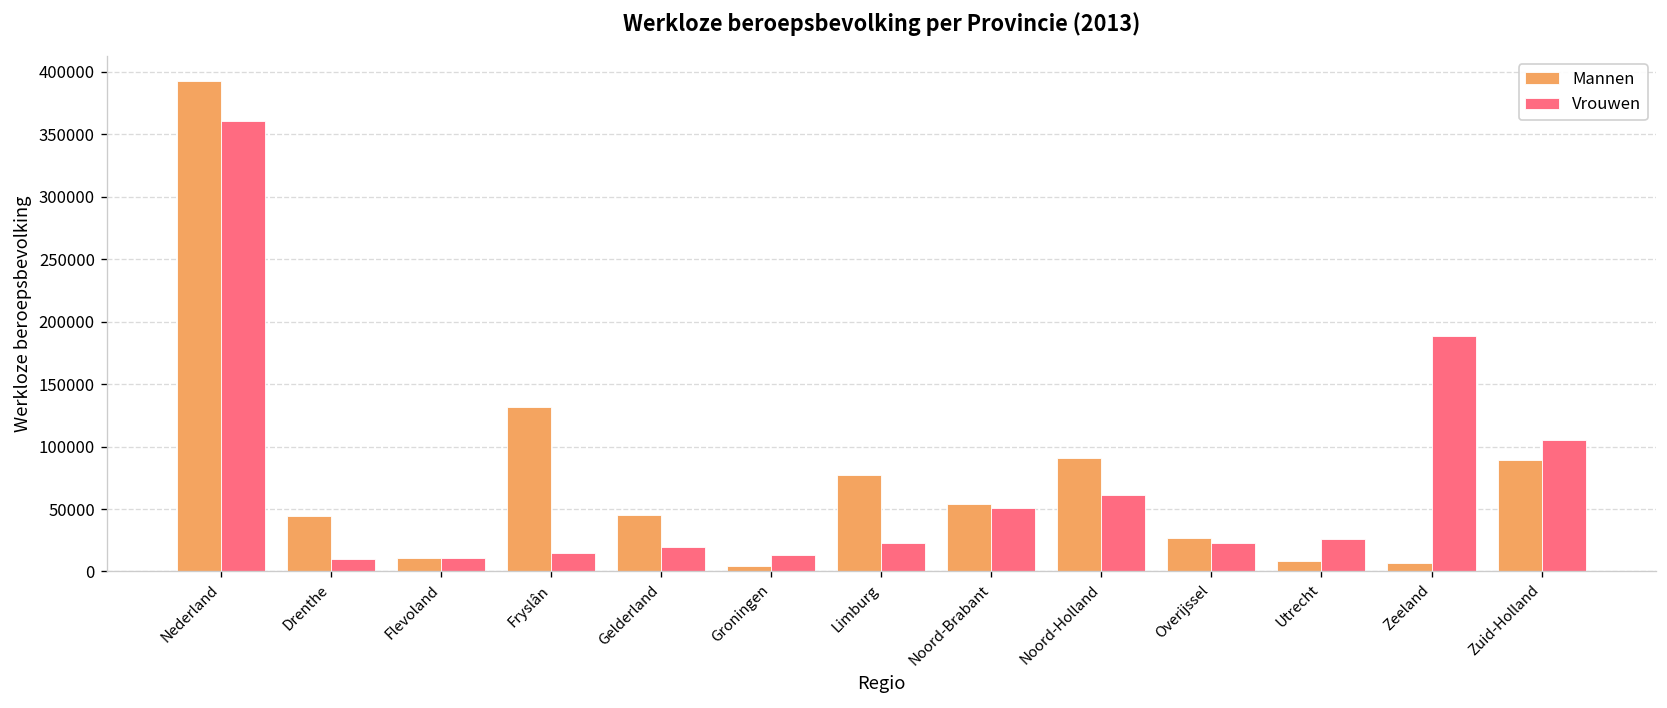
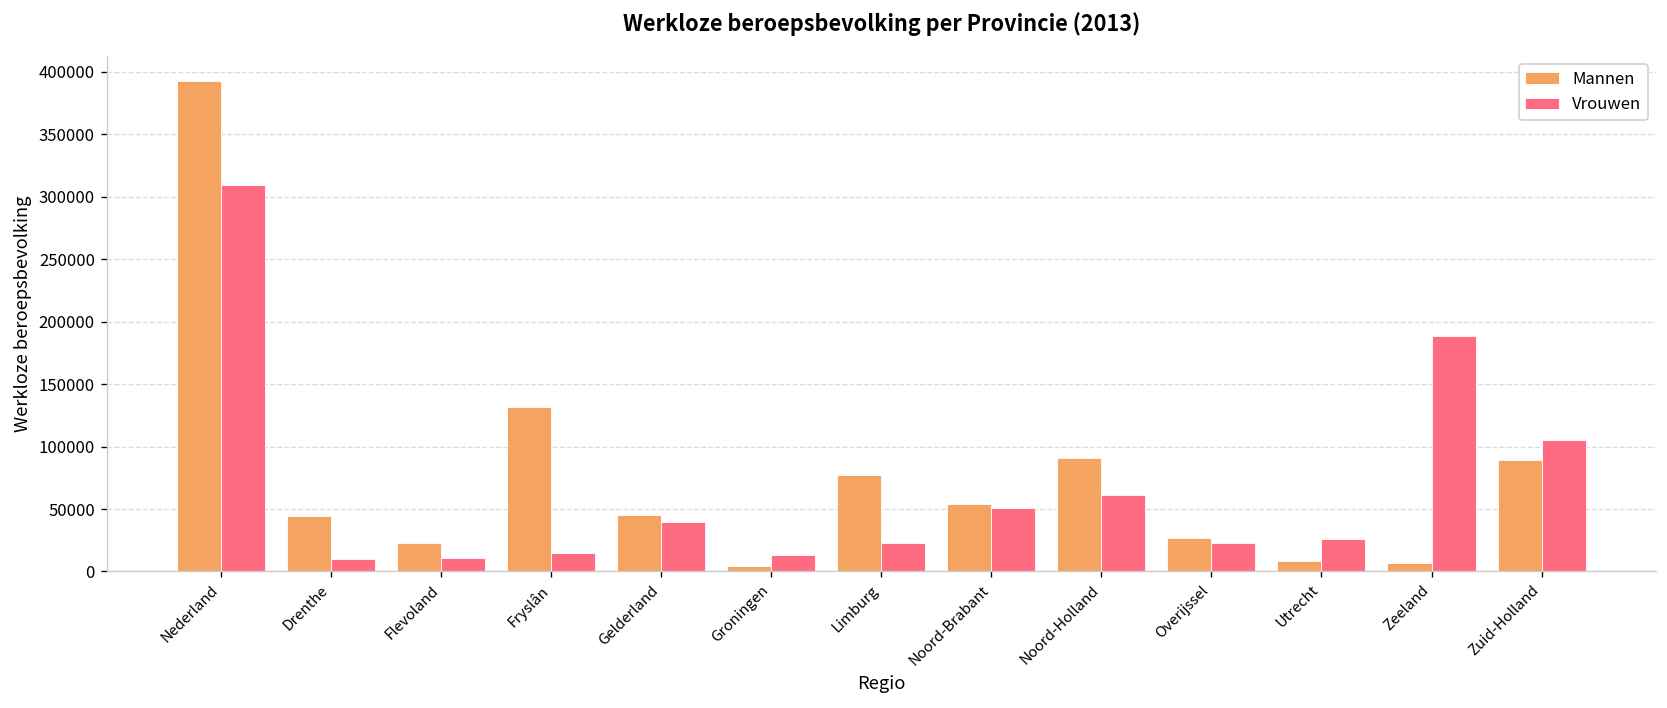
  {
    "Mannen": {
      "Nederland": 393000,
      "Drenthe": 44000,
-     "Flevoland": 11000,
+     "Flevoland": 23000,
      "Fryslân": 132000,
      "Gelderland": 45000,
      "Groningen": 4000,
      "Limburg": 77000,
      "Noord-Brabant": 54000,
      "Noord-Holland": 91000,
      "Overijssel": 27000,
      "Utrecht": 8000,
      "Zeeland": 7000,
      "Zuid-Holland": 89000
    },
    "Vrouwen": {
-     "Nederland": 361000,
+     "Nederland": 309000,
      "Drenthe": 10000,
      "Flevoland": 11000,
      "Fryslân": 15000,
-     "Gelderland": 20000,
+     "Gelderland": 40000,
      "Groningen": 13000,
      "Limburg": 23000,
      "Noord-Brabant": 51000,
      "Noord-Holland": 61000,
      "Overijssel": 23000,
      "Utrecht": 26000,
      "Zeeland": 189000,
      "Zuid-Holland": 105000
    }
  }
